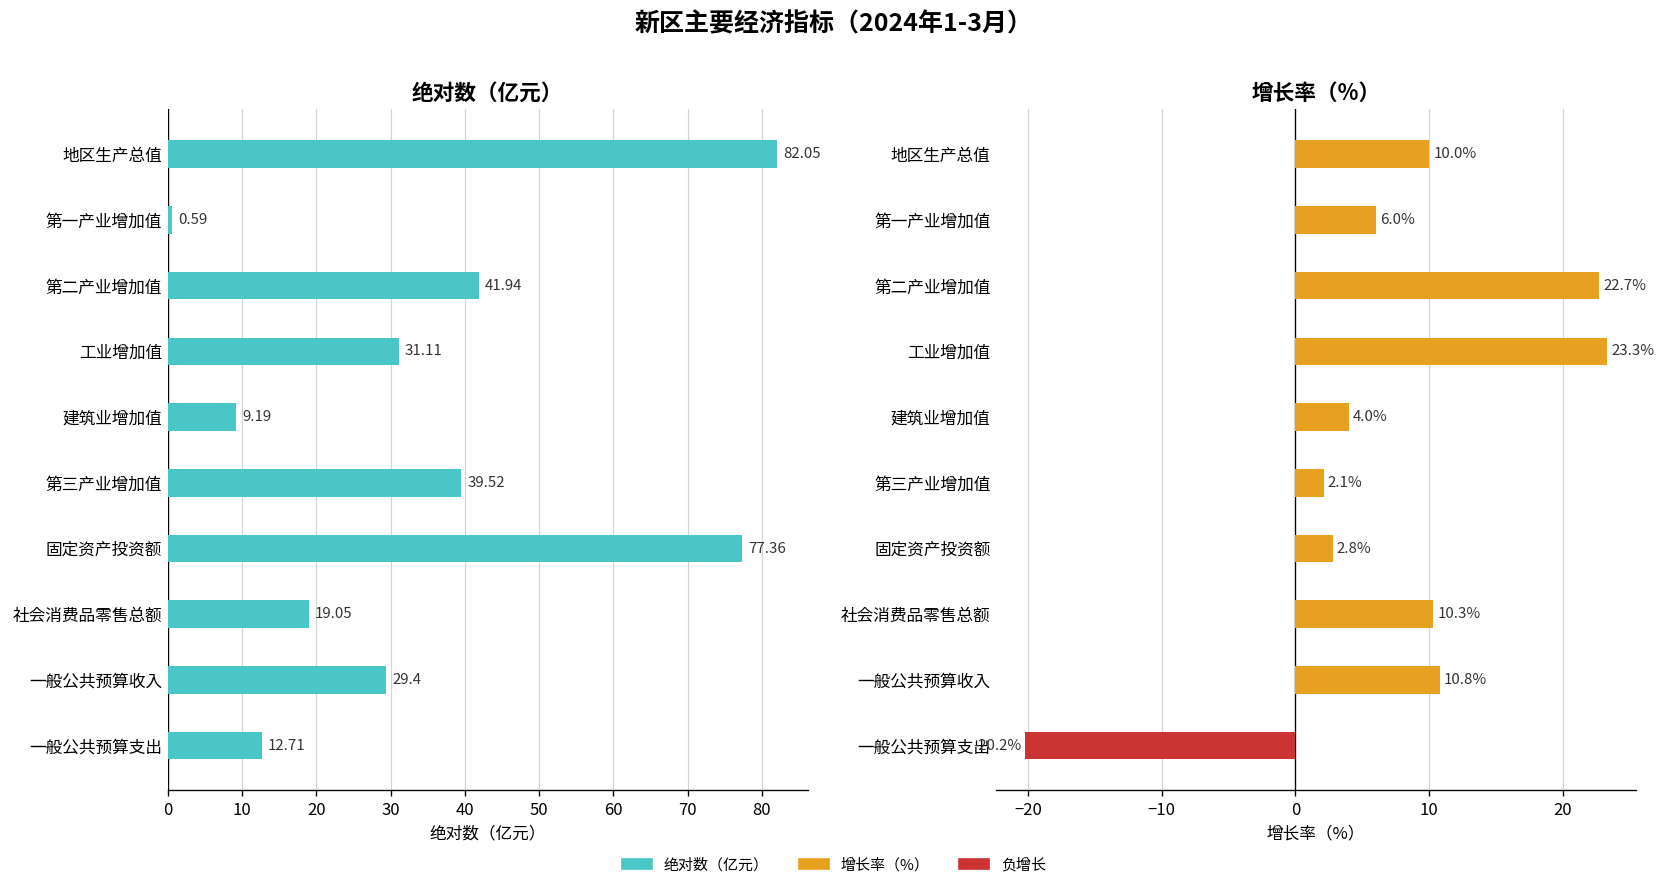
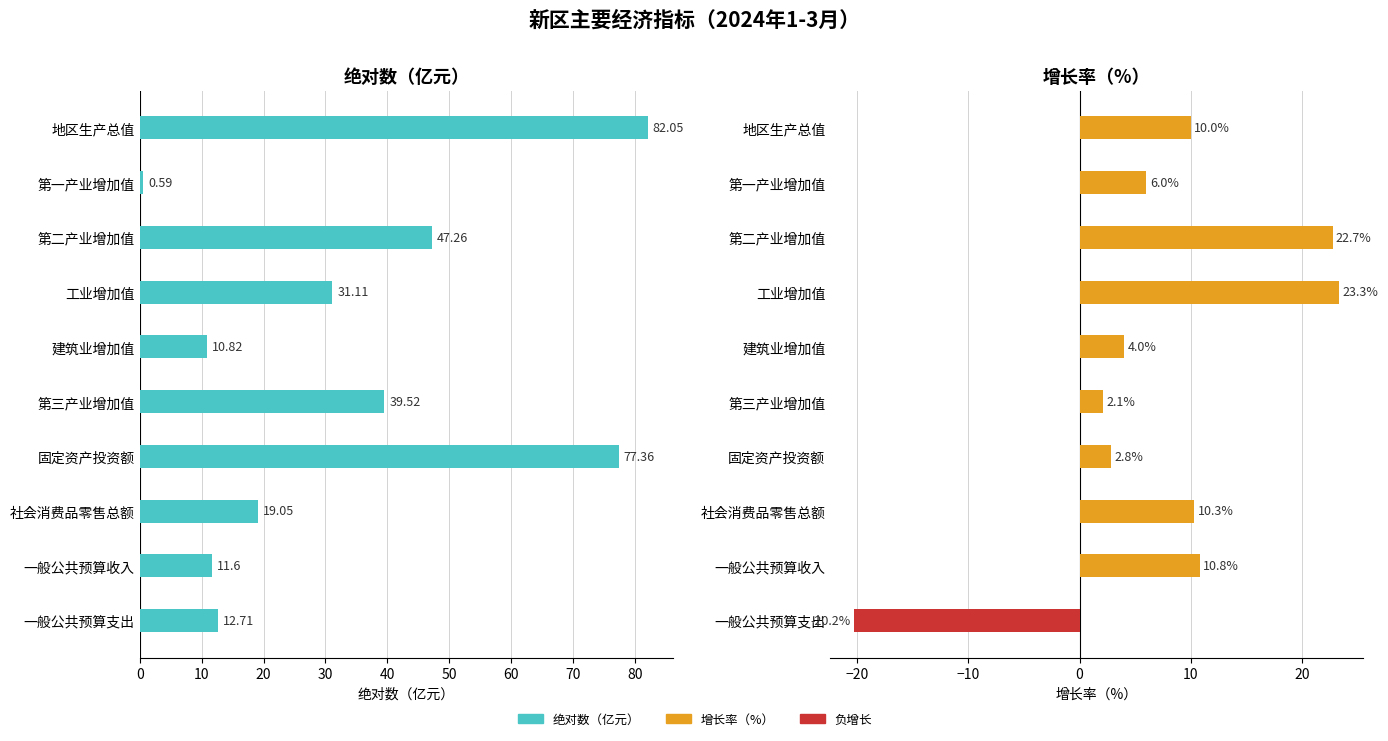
  {
    "绝对数（亿元）": {
      "地区生产总值": "82.05",
      "第一产业增加值": "0.59",
-     "第二产业增加值": "41.94",
+     "第二产业增加值": "47.26",
      "工业增加值": "31.11",
-     "建筑业增加值": "9.19",
+     "建筑业增加值": "10.82",
      "第三产业增加值": "39.52",
      "固定资产投资额": "77.36",
      "社会消费品零售总额": "19.05",
-     "一般公共预算收入": "29.4",
+     "一般公共预算收入": "11.6",
      "一般公共预算支出": "12.71"
    },
    "增长率（%）": {
      "地区生产总值": "10.0%",
      "第一产业增加值": "6.0%",
      "第二产业增加值": "22.7%",
      "工业增加值": "23.3%",
      "建筑业增加值": "4.0%",
      "第三产业增加值": "2.1%",
      "固定资产投资额": "2.8%",
      "社会消费品零售总额": "10.3%",
      "一般公共预算收入": "10.8%",
      "一般公共预算支出": "-20.2%"
    }
  }
